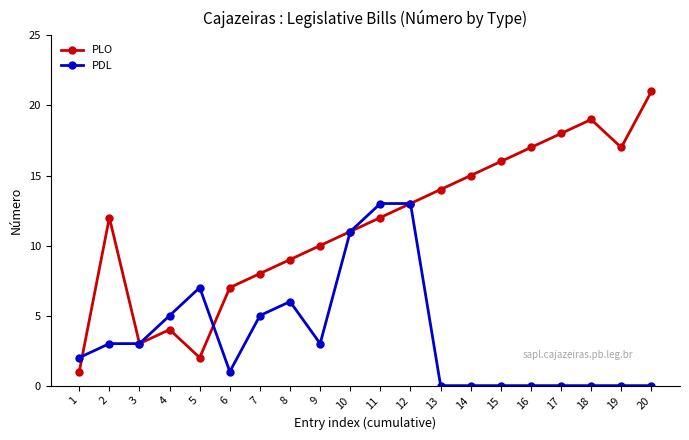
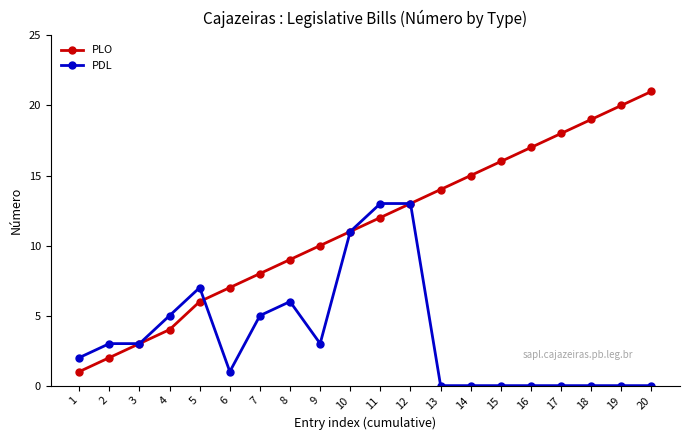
  {
    "PLO": {
      "1": 1,
-     "2": 12,
+     "2": 2,
      "4": 4,
-     "5": 2,
+     "5": 6,
      "6": 7,
      "7": 8,
      "8": 9,
      "9": 10,
      "11": 12,
      "13": 14,
      "14": 15,
      "15": 16,
      "16": 17,
      "17": 18,
      "18": 19,
-     "19": 17,
+     "19": 20,
      "20": 21
    },
    "PDL": {
      "1": 2,
      "2": 3,
      "4": 5,
      "5": 7,
      "6": 1,
      "7": 5,
      "8": 6,
      "9": 3,
      "11": 13,
      "13": 0,
      "14": 0,
      "15": 0,
      "16": 0,
      "17": 0,
      "18": 0,
      "19": 0,
      "20": 0
    }
  }
